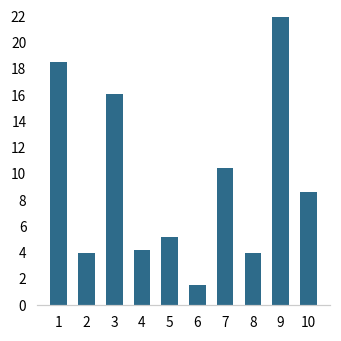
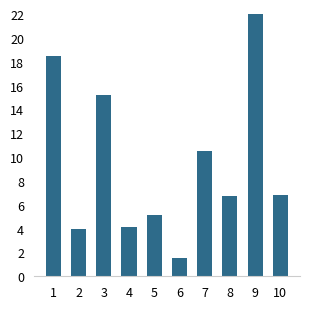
  {
    "1": 18.5,
    "2": 4.0,
-   "3": 16.1,
+   "3": 15.2,
    "4": 4.2,
    "5": 5.2,
    "6": 1.5,
    "7": 10.5,
-   "8": 4.0,
+   "8": 6.7,
    "9": 22.0,
-   "10": 8.6
+   "10": 6.8
  }
